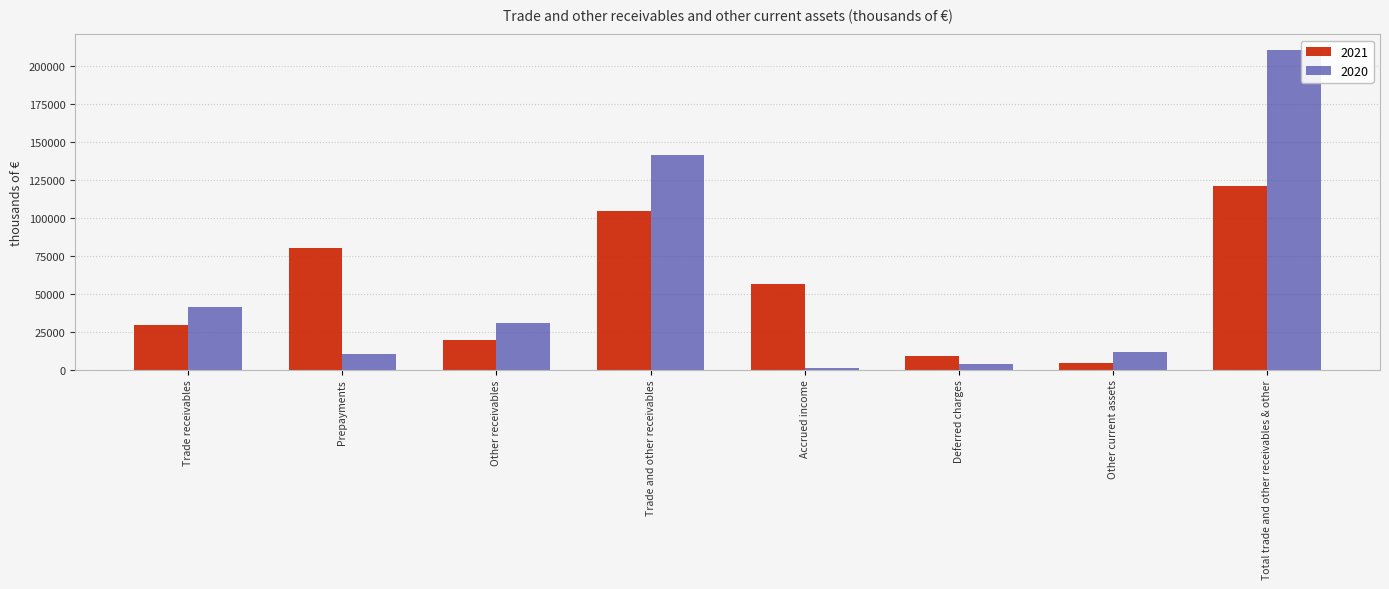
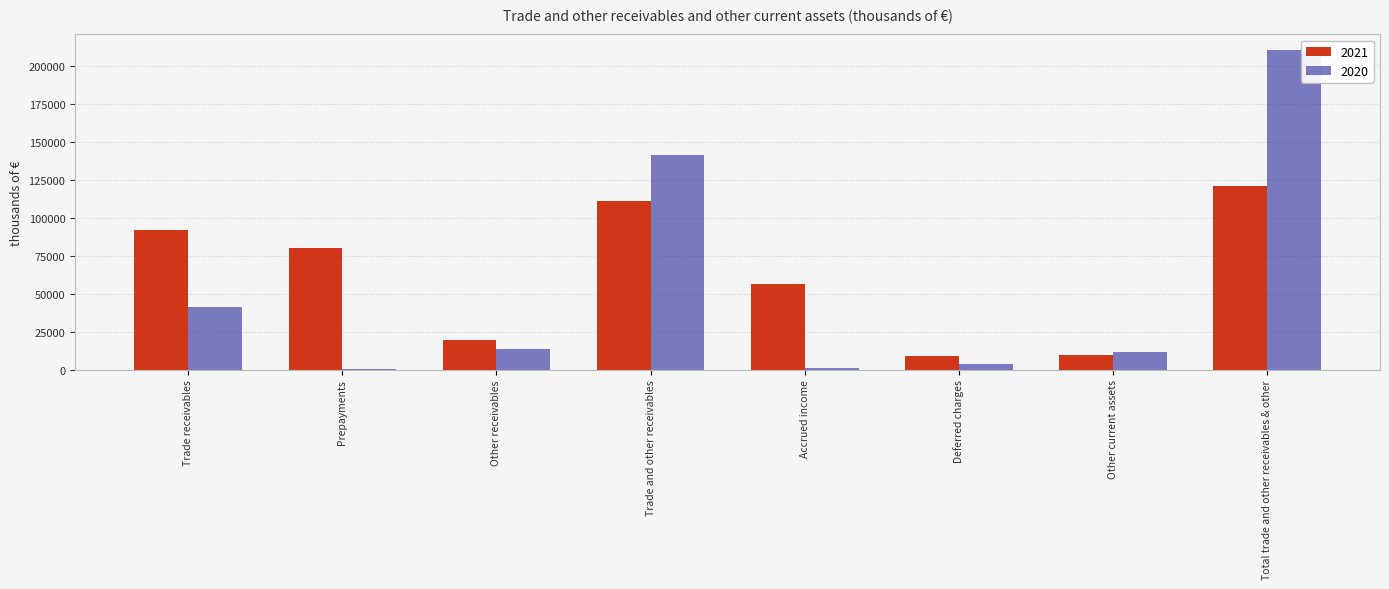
  {
    "2021": {
-     "Trade receivables": 29000,
+     "Trade receivables": 92000,
      "Prepayments": 80000,
      "Other receivables": 19000,
-     "Trade and other receivables": 104000,
+     "Trade and other receivables": 111000,
      "Accrued income": 56000,
      "Deferred charges": 9000,
-     "Other current assets": 5000,
+     "Other current assets": 10000,
      "Total trade and other receivables & other": 121000
    },
    "2020": {
      "Trade receivables": 42000,
-     "Prepayments": 11000,
-     "Other receivables": 31000,
+     "Prepayments": 0,
+     "Other receivables": 14000,
      "Trade and other receivables": 141000,
      "Deferred charges": 3000,
      "Other current assets": 12000,
      "Total trade and other receivables & other": 210000
    }
  }
